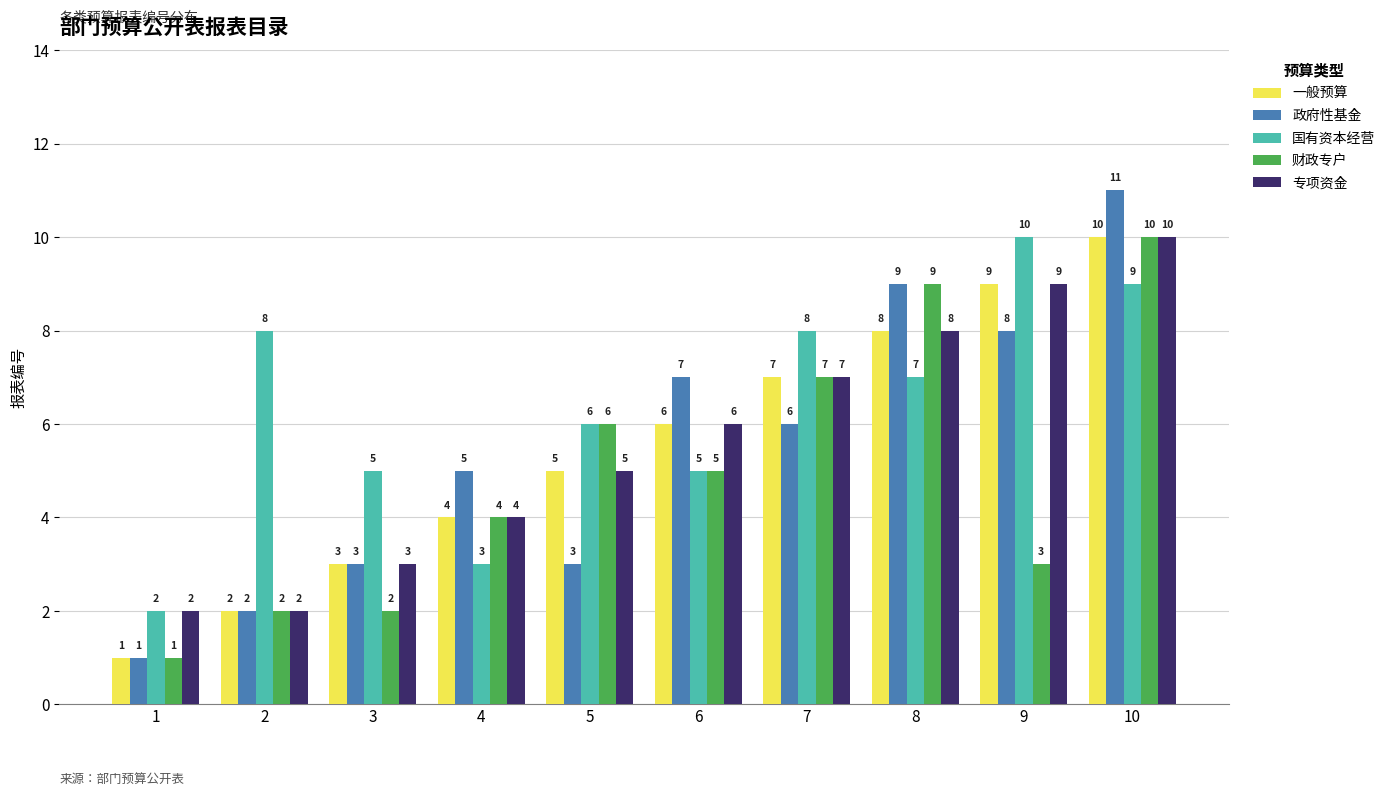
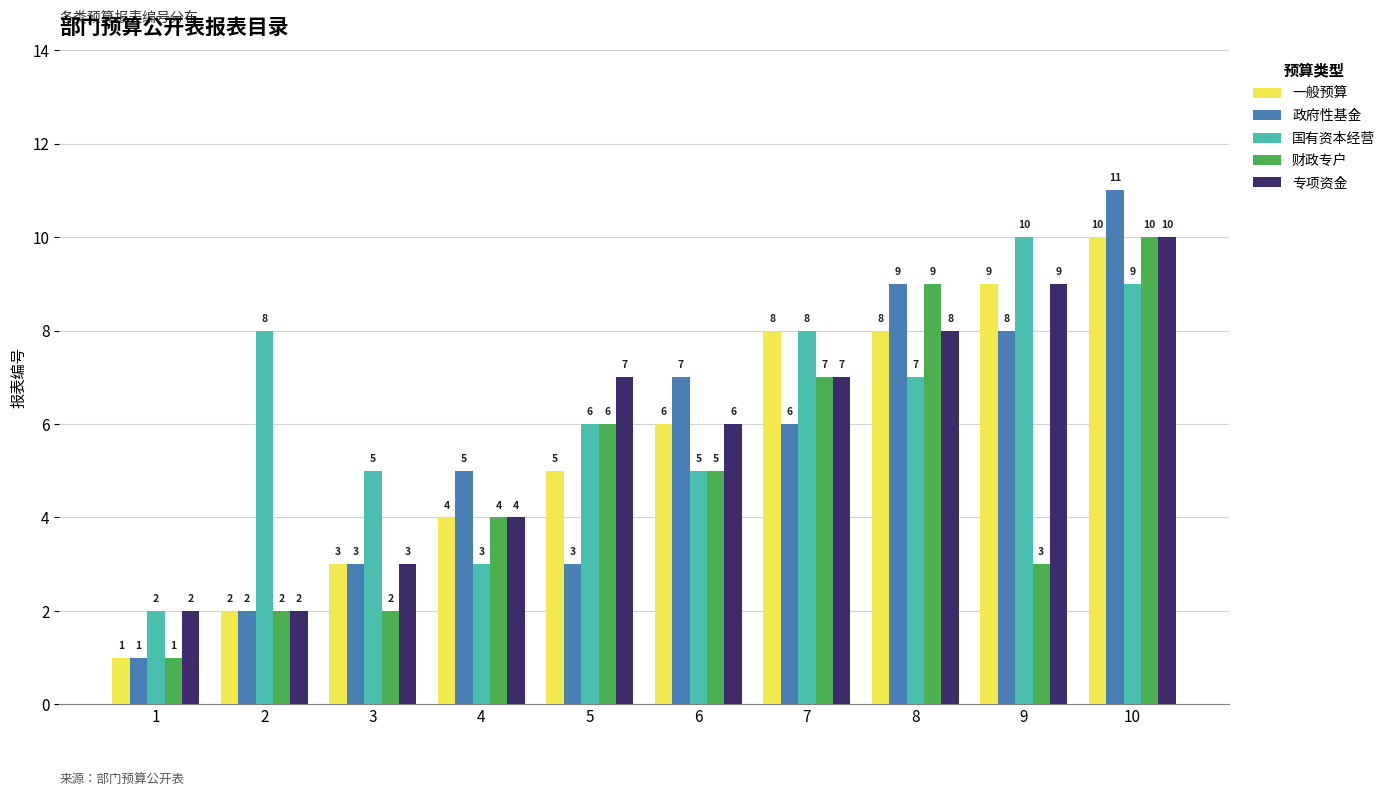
  {
    "一般预算": {
      "1": 1,
      "2": 2,
      "3": 3,
      "4": 4,
      "5": 5,
      "6": 6,
-     "7": 7,
+     "7": 8,
      "8": 8,
      "9": 9,
      "10": 10
    },
    "政府性基金": {
      "1": 1,
      "2": 2,
      "3": 3,
      "4": 5,
      "5": 3,
      "6": 7,
      "7": 6,
      "8": 9,
      "9": 8,
      "10": 11
    },
    "国有资本经营": {
      "1": 2,
      "2": 8,
      "3": 5,
      "4": 3,
      "5": 6,
      "6": 5,
      "7": 8,
      "8": 7,
      "9": 10,
      "10": 9
    },
    "财政专户": {
      "1": 1,
      "2": 2,
      "3": 2,
      "4": 4,
      "5": 6,
      "6": 5,
      "7": 7,
      "8": 9,
      "9": 3,
      "10": 10
    },
    "专项资金": {
      "1": 2,
      "2": 2,
      "3": 3,
      "4": 4,
-     "5": 5,
+     "5": 7,
      "6": 6,
      "7": 7,
      "8": 8,
      "9": 9,
      "10": 10
    }
  }
